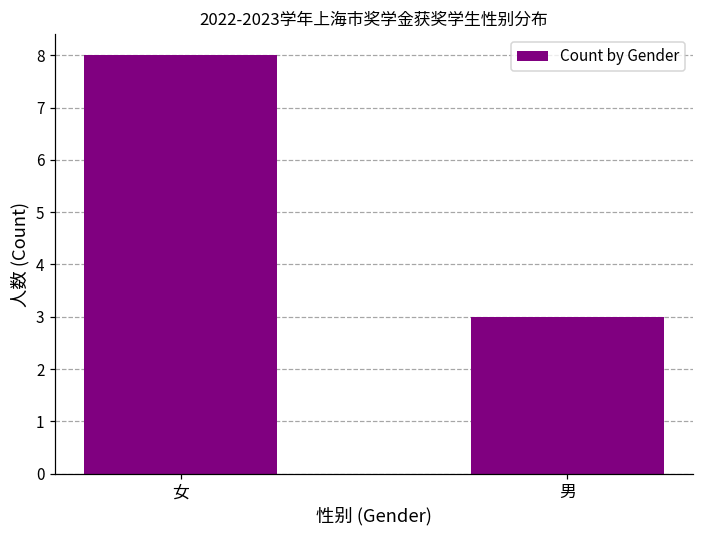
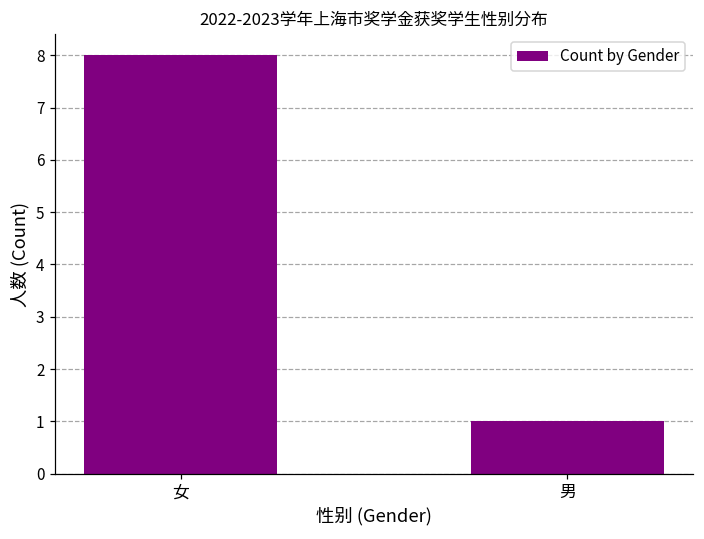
  {
    "女": 8,
-   "男": 3
+   "男": 1
  }
